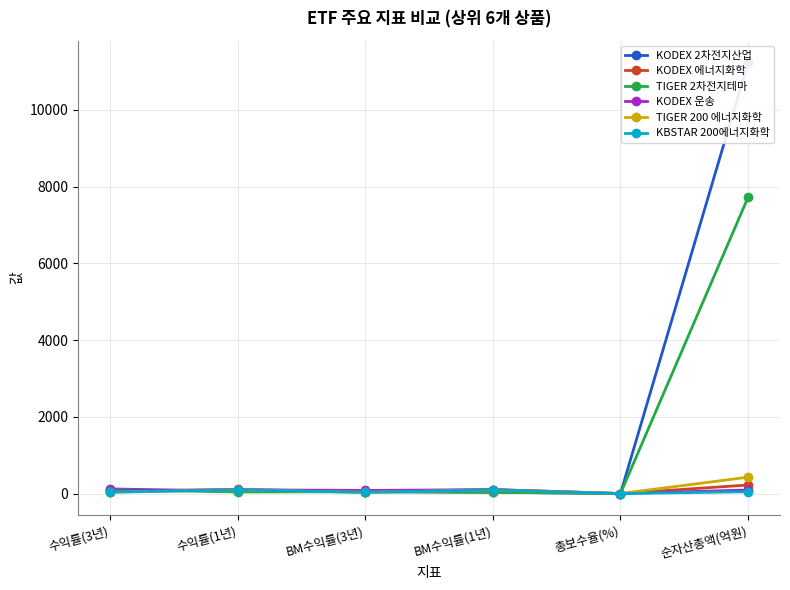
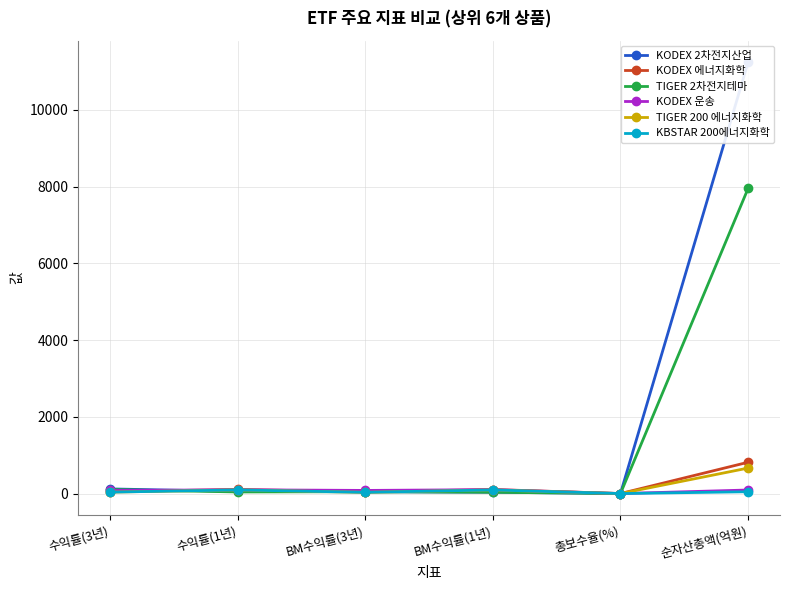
  {
    "KODEX 에너지화학": {
-     "순자산총액(억원)": 200
+     "순자산총액(억원)": 800
    },
    "TIGER 2차전지테마": {
-     "순자산총액(억원)": 7700
+     "순자산총액(억원)": 8000
    },
    "TIGER 200 에너지화학": {
-     "순자산총액(억원)": 400
+     "순자산총액(억원)": 700
    }
  }
